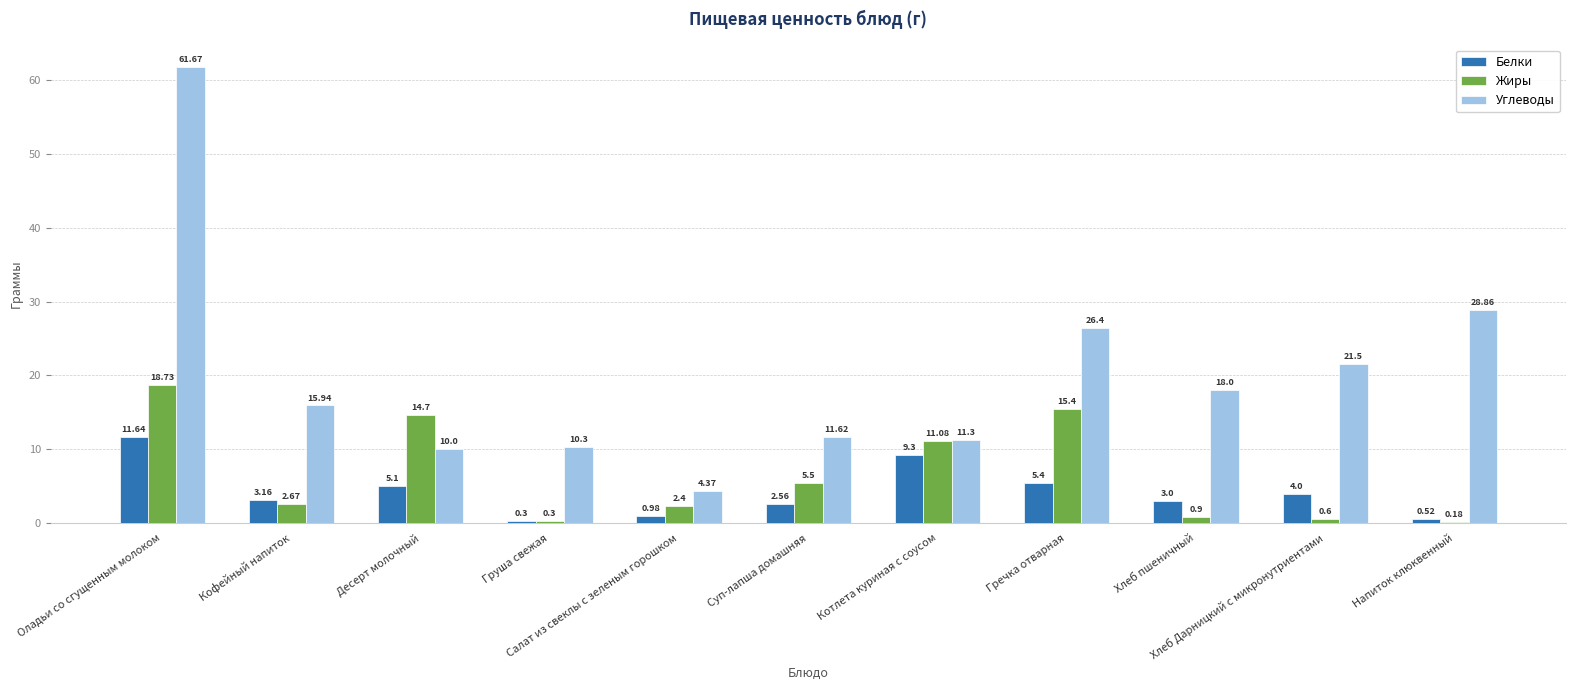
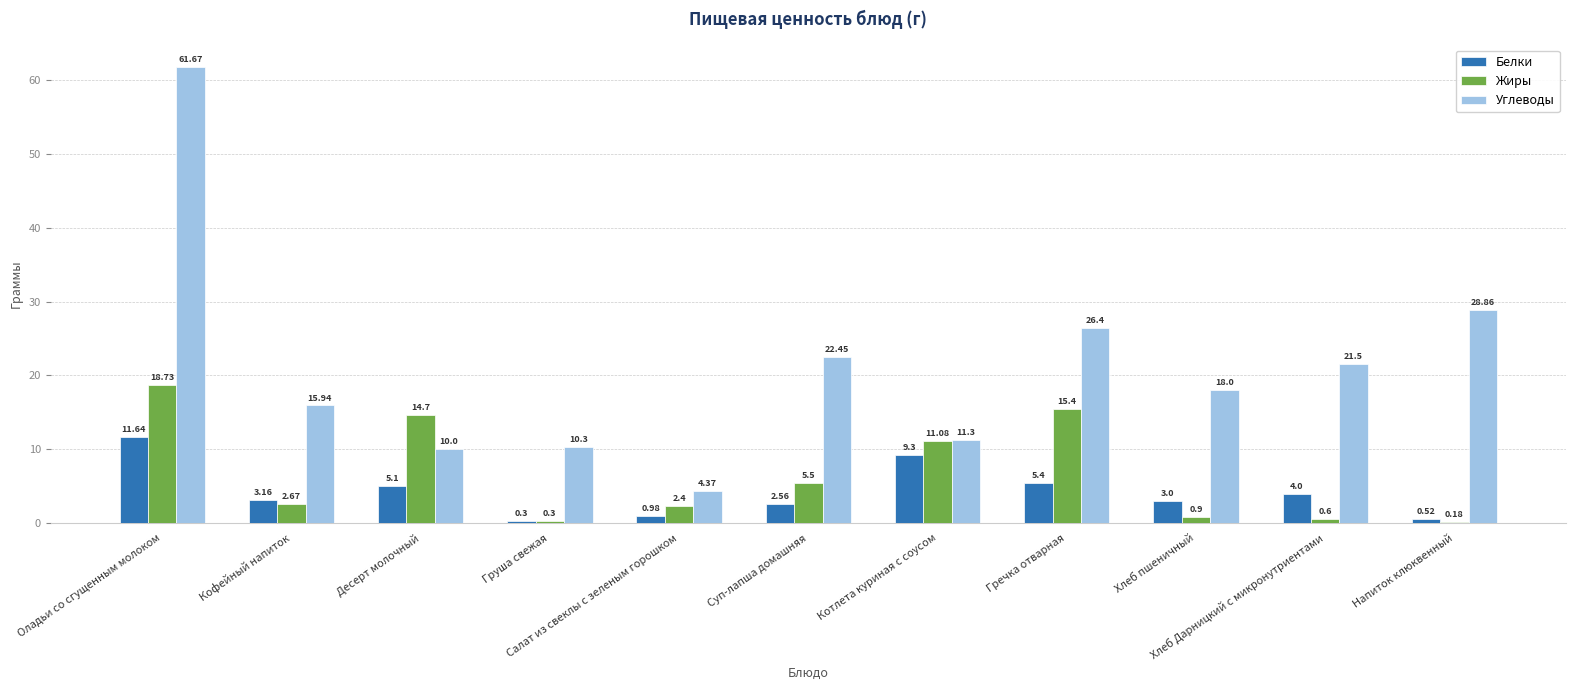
  {
    "Белки": {
      "Оладьи со сгущенным молоком": 11.64,
      "Кофейный напиток": 3.16,
      "Десерт молочный": 5.1,
      "Груша свежая": 0.3,
      "Салат из свеклы с зеленым горошком": 0.98,
      "Суп-лапша домашняя": 2.56,
      "Котлета куриная с соусом": 9.3,
      "Гречка отварная": 5.4,
      "Хлеб пшеничный": 3.0,
      "Хлеб Дарницкий с микронутриентами": 4.0,
      "Напиток клюквенный": 0.52
    },
    "Жиры": {
      "Оладьи со сгущенным молоком": 18.73,
      "Кофейный напиток": 2.67,
      "Десерт молочный": 14.7,
      "Груша свежая": 0.3,
      "Салат из свеклы с зеленым горошком": 2.4,
      "Суп-лапша домашняя": 5.5,
      "Котлета куриная с соусом": 11.08,
      "Гречка отварная": 15.4,
      "Хлеб пшеничный": 0.9,
      "Хлеб Дарницкий с микронутриентами": 0.6,
      "Напиток клюквенный": 0.18
    },
    "Углеводы": {
      "Оладьи со сгущенным молоком": 61.67,
      "Кофейный напиток": 15.94,
      "Десерт молочный": 10.0,
      "Груша свежая": 10.3,
      "Салат из свеклы с зеленым горошком": 4.37,
-     "Суп-лапша домашняя": 11.62,
+     "Суп-лапша домашняя": 22.45,
      "Котлета куриная с соусом": 11.3,
      "Гречка отварная": 26.4,
      "Хлеб пшеничный": 18.0,
      "Хлеб Дарницкий с микронутриентами": 21.5,
      "Напиток клюквенный": 28.86
    }
  }
